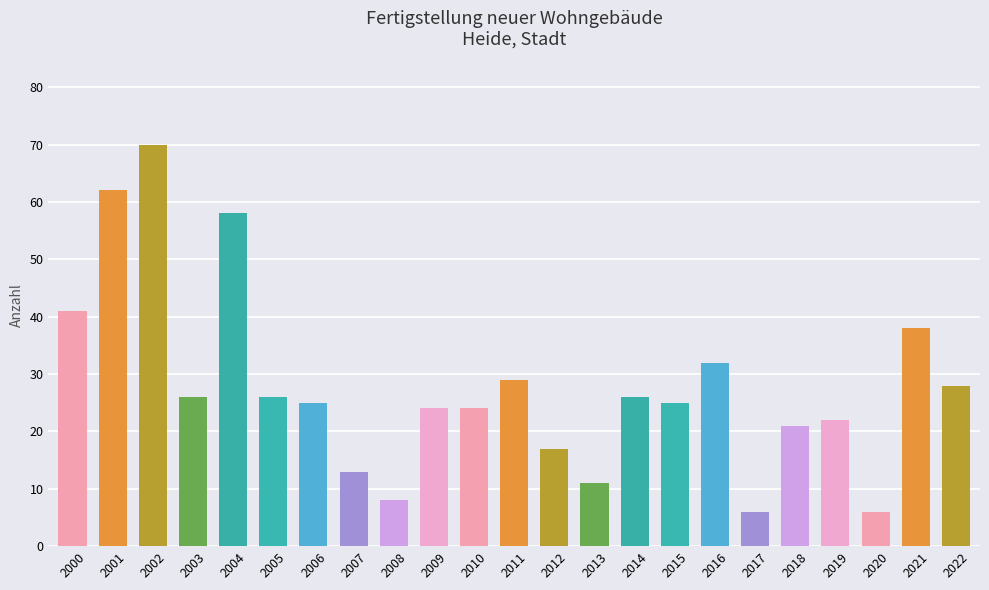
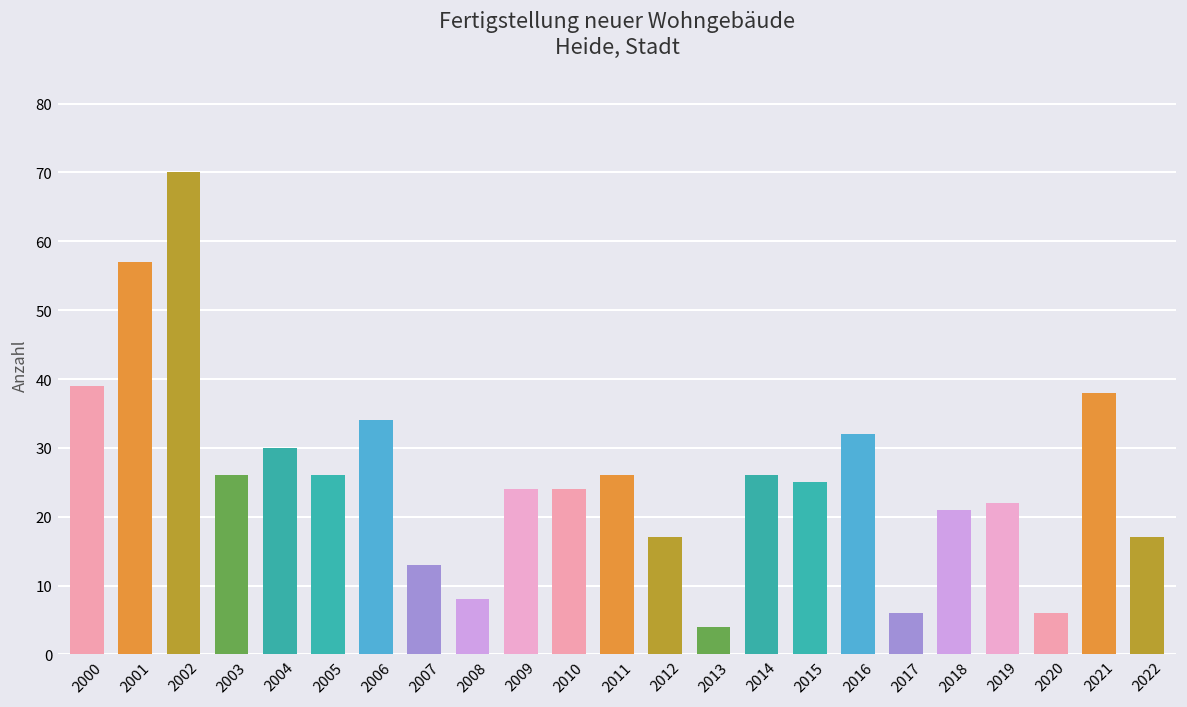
  {
-   "2000": 41,
-   "2001": 62,
+   "2000": 39,
+   "2001": 57,
    "2002": 70,
    "2003": 26,
-   "2004": 58,
+   "2004": 30,
    "2005": 26,
-   "2006": 25,
+   "2006": 34,
    "2007": 13,
    "2008": 8,
    "2009": 24,
    "2010": 24,
-   "2011": 29,
+   "2011": 26,
    "2012": 17,
-   "2013": 11,
+   "2013": 4,
    "2014": 26,
    "2015": 25,
    "2016": 32,
    "2017": 6,
    "2018": 21,
    "2019": 22,
    "2020": 6,
    "2021": 38,
-   "2022": 28
+   "2022": 17
  }
